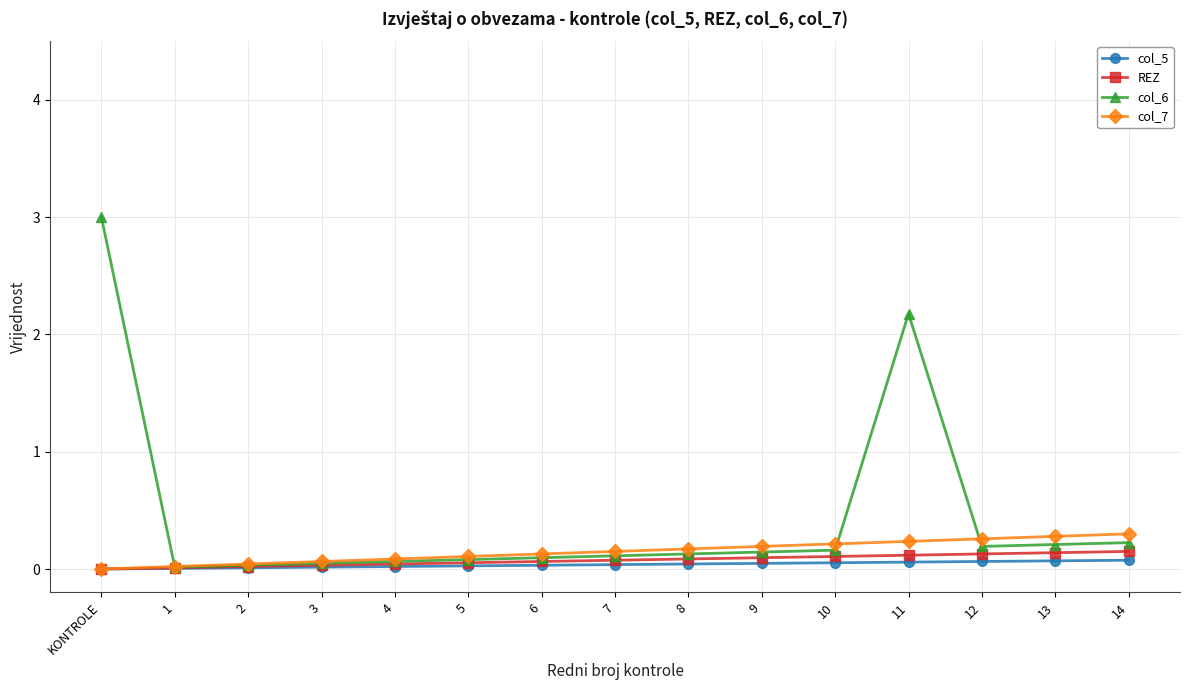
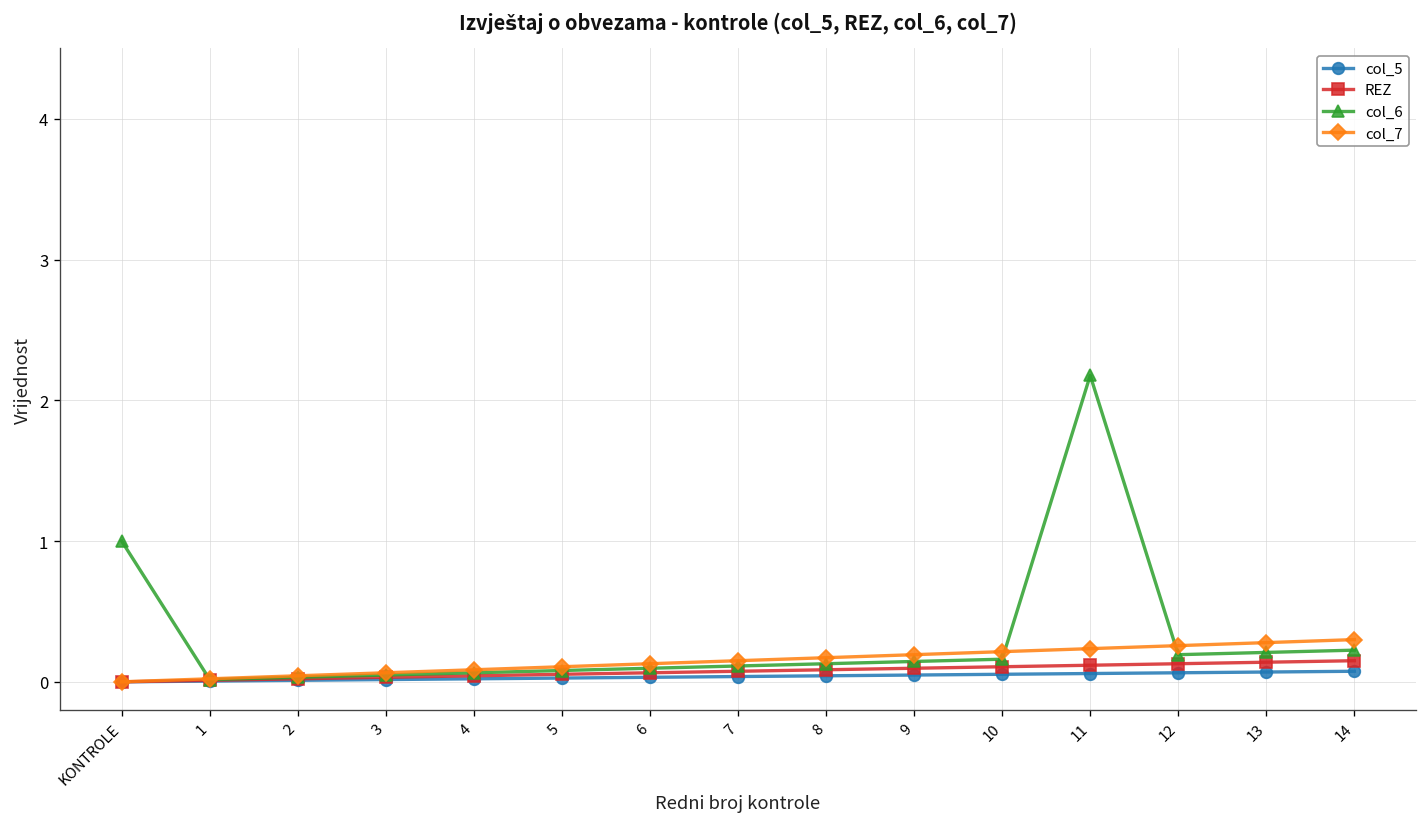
  {
    "col_5": {
      "5": 0.03,
      "6": 0.03,
      "7": 0.04,
      "8": 0.04,
      "9": 0.05,
      "10": 0.05,
      "11": 0.06,
      "12": 0.06,
      "13": 0.07,
      "14": 0.08
    },
    "REZ": {
      "5": 0.05,
      "6": 0.06,
      "7": 0.08,
      "8": 0.09,
      "9": 0.10,
      "10": 0.11,
      "11": 0.12,
      "12": 0.13,
      "13": 0.14,
      "14": 0.15
    },
    "col_6": {
-     "KONTROLE": 3,
+     "KONTROLE": 1,
      "5": 0.08,
      "6": 0.10,
      "7": 0.11,
      "8": 0.13,
      "9": 0.14,
      "10": 0.16,
      "11": 2.18,
      "12": 0.19,
      "13": 0.21,
      "14": 0.22
    },
    "col_7": {
      "5": 0.11,
      "6": 0.13,
      "7": 0.15,
      "8": 0.17,
      "9": 0.19,
      "10": 0.21,
      "11": 0.24,
      "12": 0.26,
      "13": 0.28,
      "14": 0.30
    }
  }
